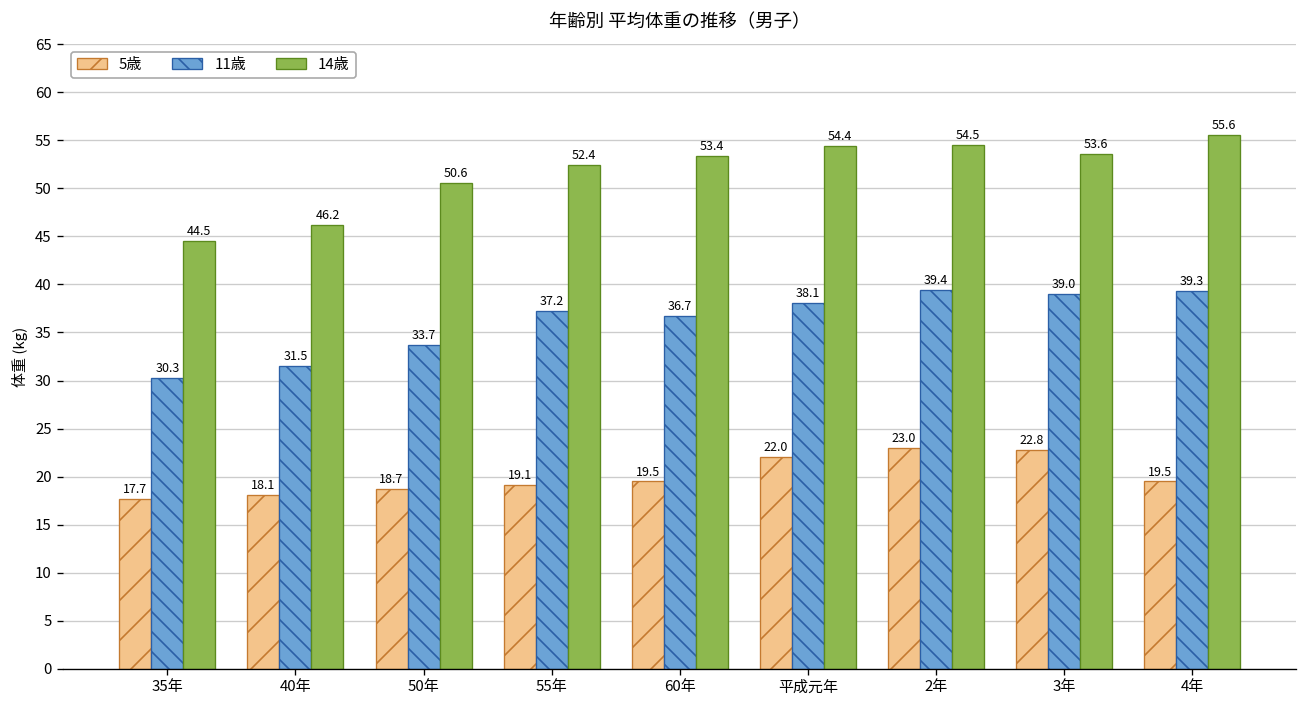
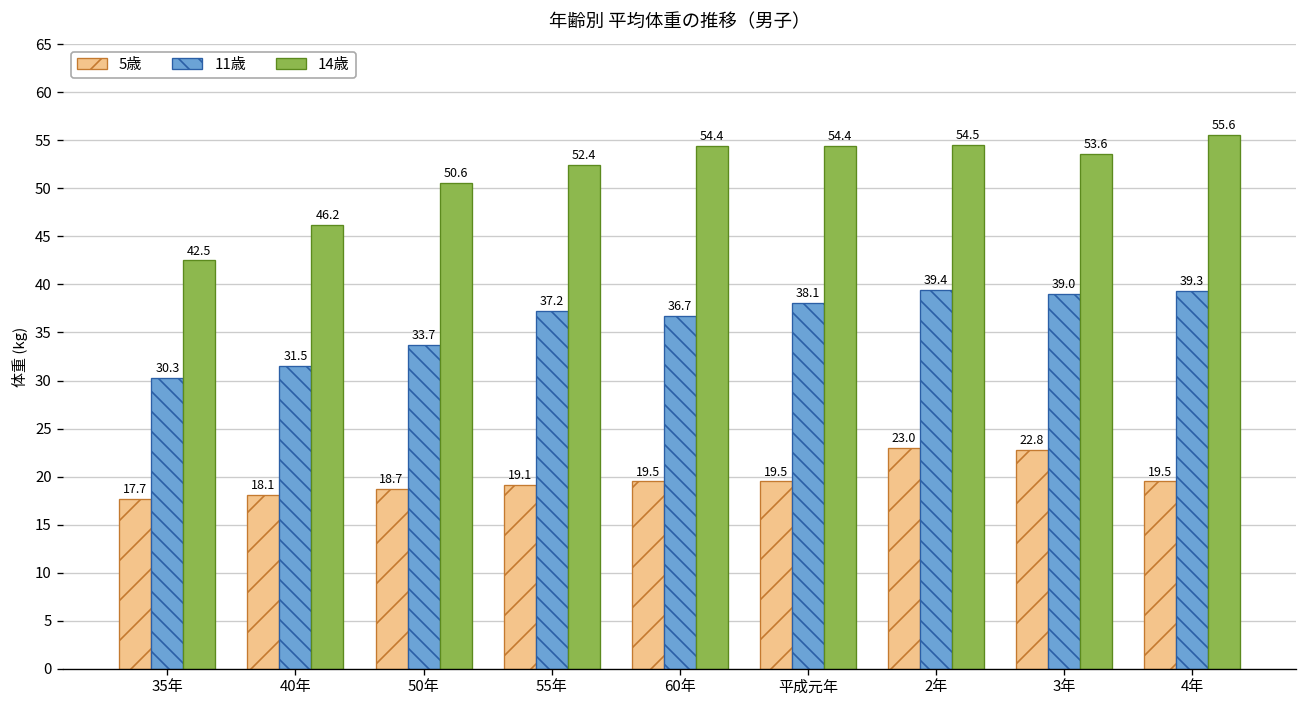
  {
    "5歳": {
      "35年": 17.7,
      "40年": 18.1,
      "50年": 18.7,
      "55年": 19.1,
      "60年": 19.5,
-     "平成元年": 22.0,
+     "平成元年": 19.5,
      "2年": 23.0,
      "3年": 22.8,
      "4年": 19.5
    },
    "11歳": {
      "35年": 30.3,
      "40年": 31.5,
      "50年": 33.7,
      "55年": 37.2,
      "60年": 36.7,
      "平成元年": 38.1,
      "2年": 39.4,
      "3年": 39.0,
      "4年": 39.3
    },
    "14歳": {
-     "35年": 44.5,
+     "35年": 42.5,
      "40年": 46.2,
      "50年": 50.6,
      "55年": 52.4,
-     "60年": 53.4,
+     "60年": 54.4,
      "平成元年": 54.4,
      "2年": 54.5,
      "3年": 53.6,
      "4年": 55.6
    }
  }
